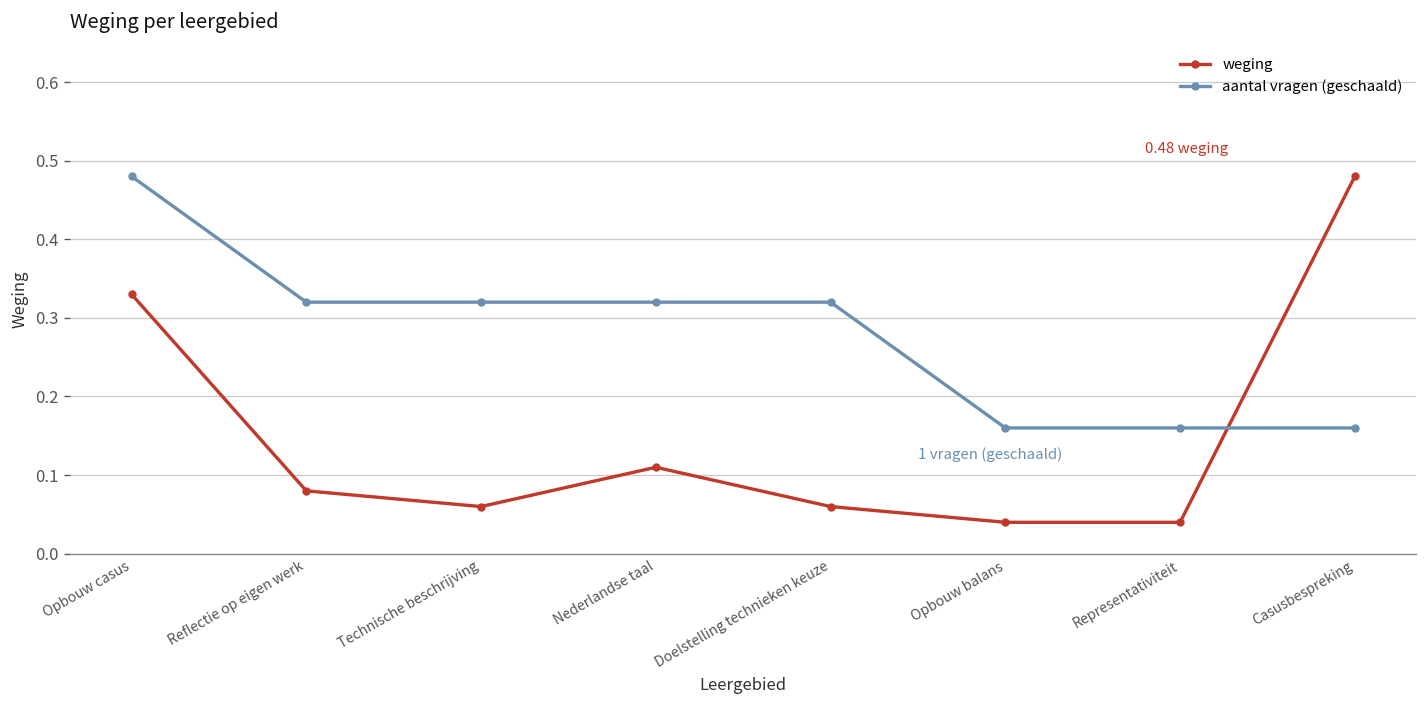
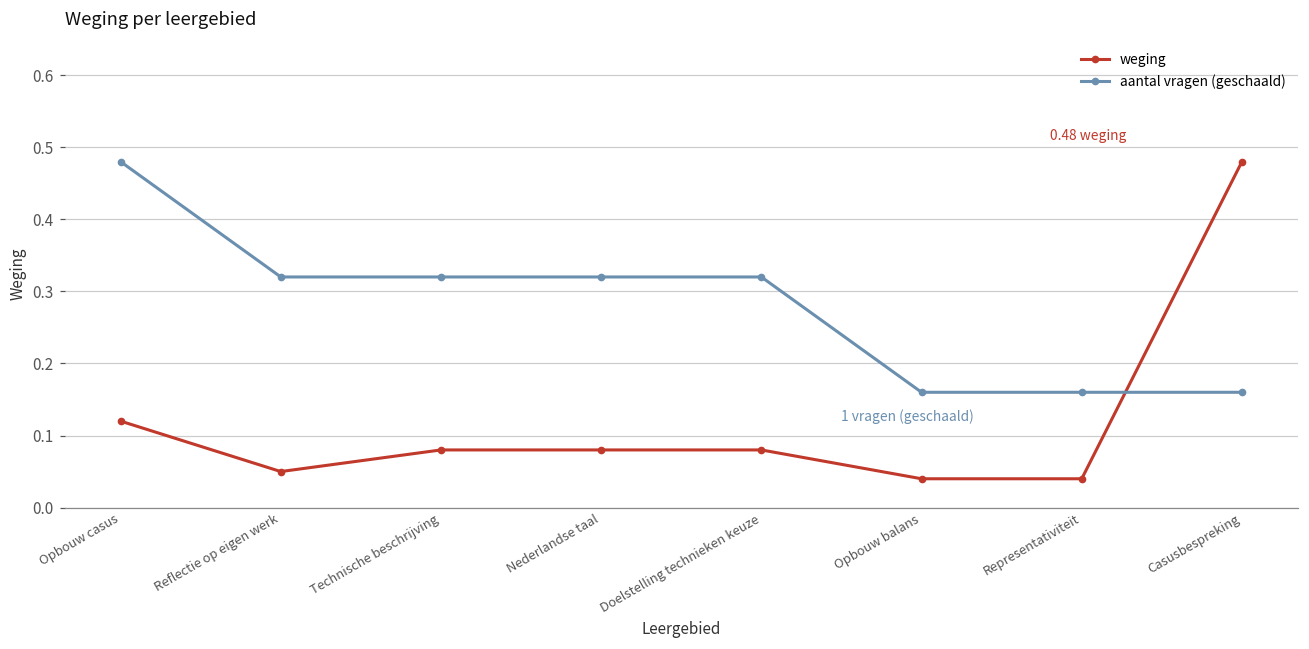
  {
    "weging": {
-     "Opbouw casus": 0.33,
-     "Reflectie op eigen werk": 0.08,
-     "Technische beschrijving": 0.06,
-     "Nederlandse taal": 0.11,
-     "Doelstelling technieken keuze": 0.06,
+     "Opbouw casus": 0.12,
+     "Reflectie op eigen werk": 0.05,
+     "Technische beschrijving": 0.08,
+     "Nederlandse taal": 0.08,
+     "Doelstelling technieken keuze": 0.08,
      "Opbouw balans": 0.04,
      "Representativiteit": 0.04,
      "Casusbespreking": 0.48
    },
    "aantal vragen (geschaald)": {
      "Opbouw casus": 0.48,
      "Reflectie op eigen werk": 0.32,
      "Technische beschrijving": 0.32,
      "Nederlandse taal": 0.32,
      "Doelstelling technieken keuze": 0.32,
      "Representativiteit": 0.16,
      "Casusbespreking": 0.16
    }
  }
